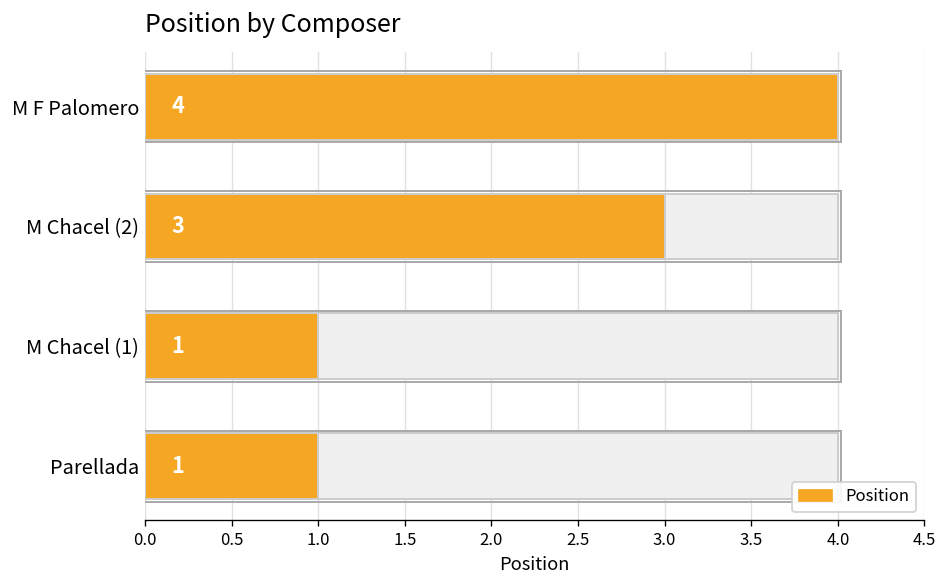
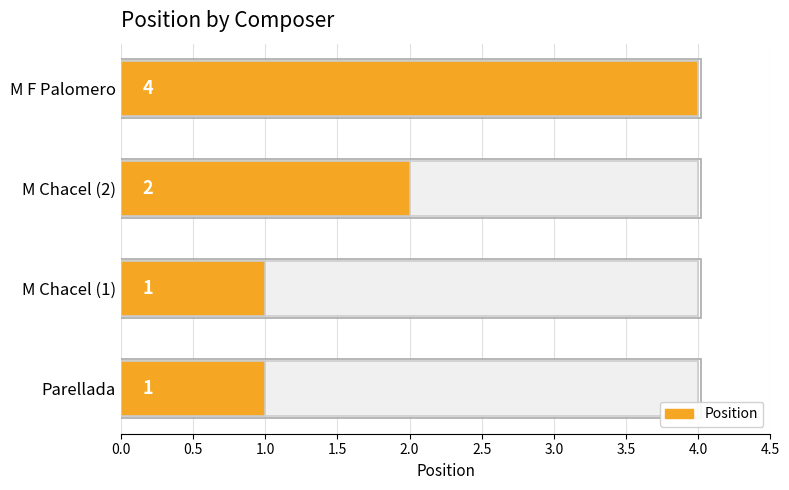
  {
    "Position": {
      "M F Palomero": 4,
-     "M Chacel (2)": 3
+     "M Chacel (2)": 2
    }
  }
